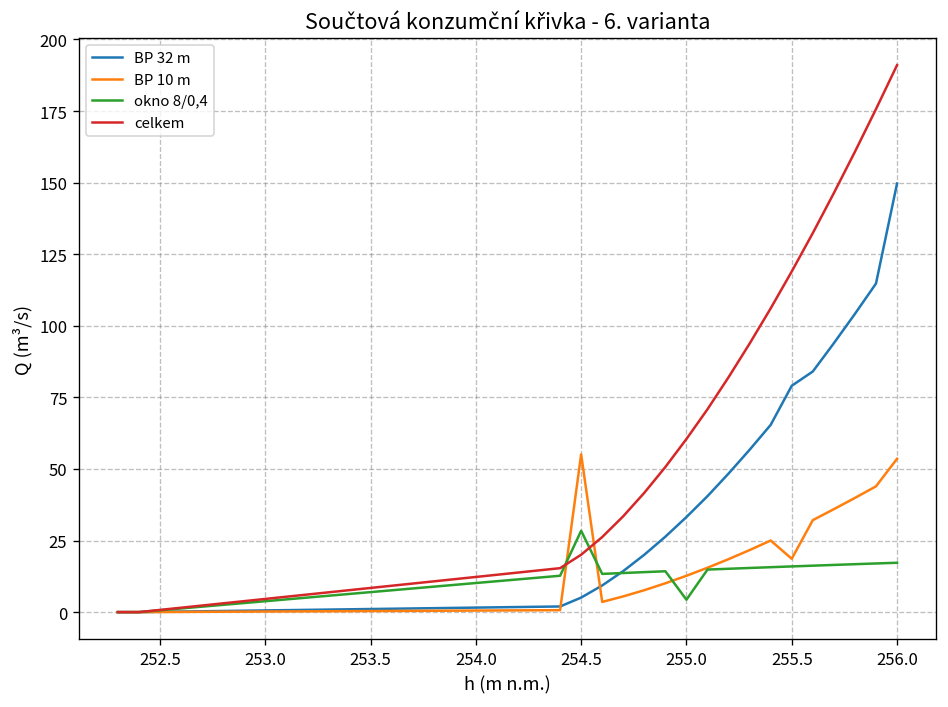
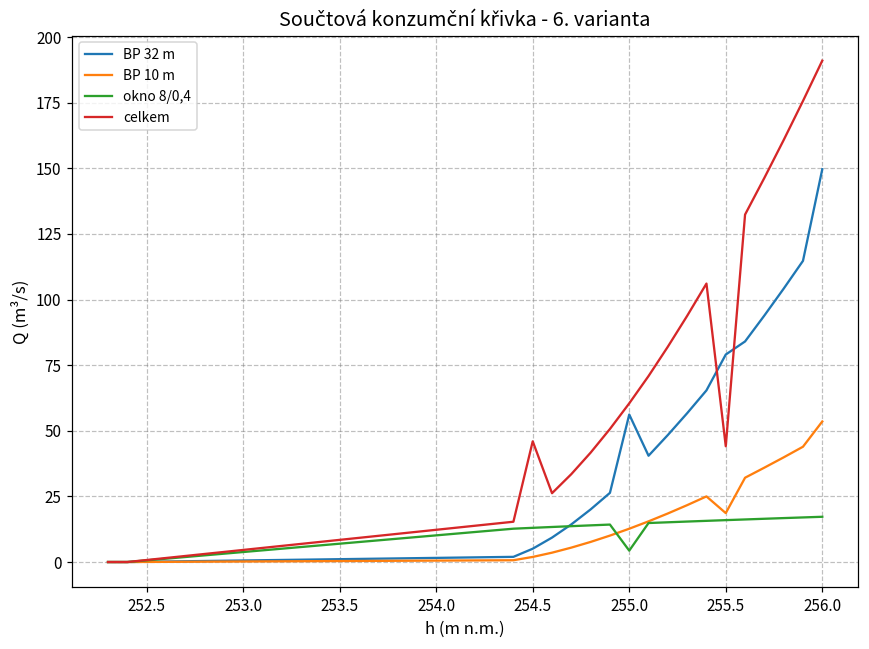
  {
    "BP 32 m": {
      "254.5": 5,
-     "255.0": 33,
+     "255.0": 56,
      "255.5": 79,
      "256.0": 150
    },
    "BP 10 m": {
-     "254.5": 55,
+     "254.5": 2,
      "255.0": 13,
      "255.5": 19,
      "256.0": 54
    },
    "okno 8/0,4": {
-     "254.5": 28,
+     "254.5": 13,
      "255.0": 4,
      "255.5": 16,
      "256.0": 17
    },
    "celkem": {
-     "254.5": 20,
+     "254.5": 46,
      "255.0": 60,
-     "255.5": 119,
+     "255.5": 44,
      "256.0": 191
    }
  }
